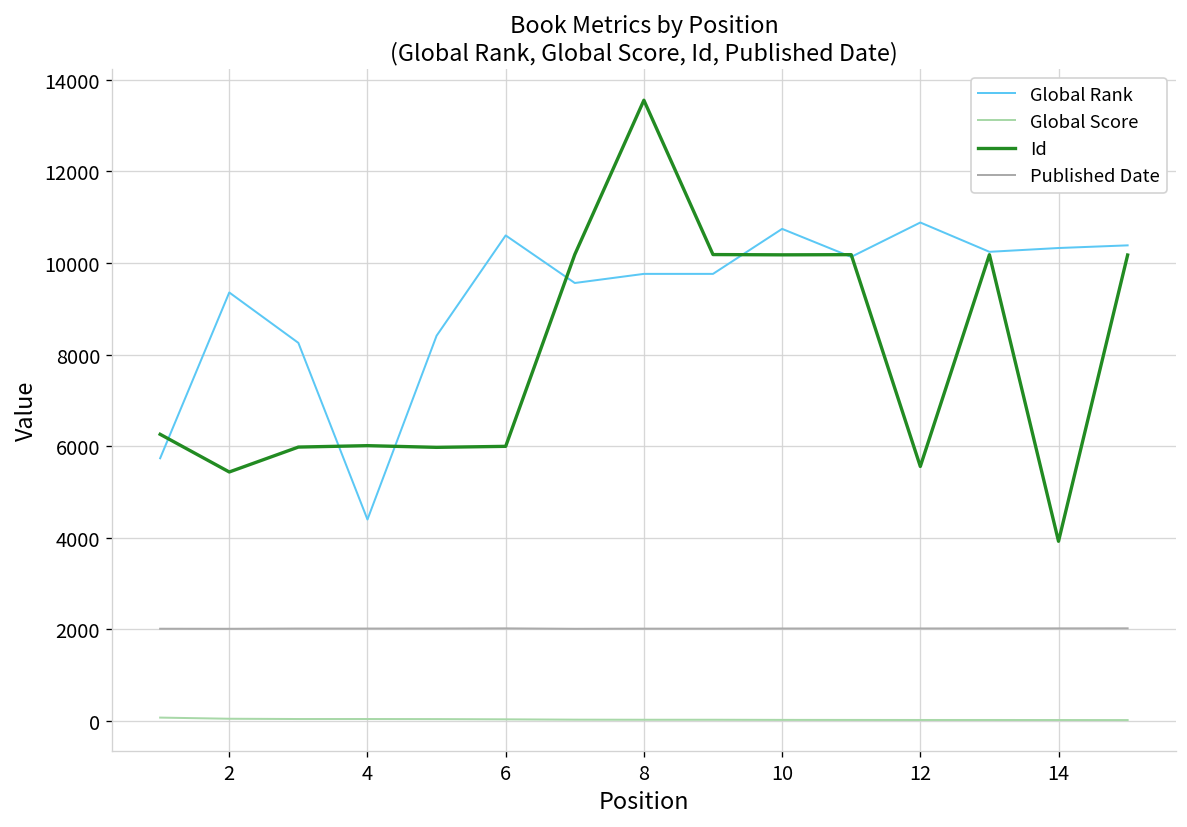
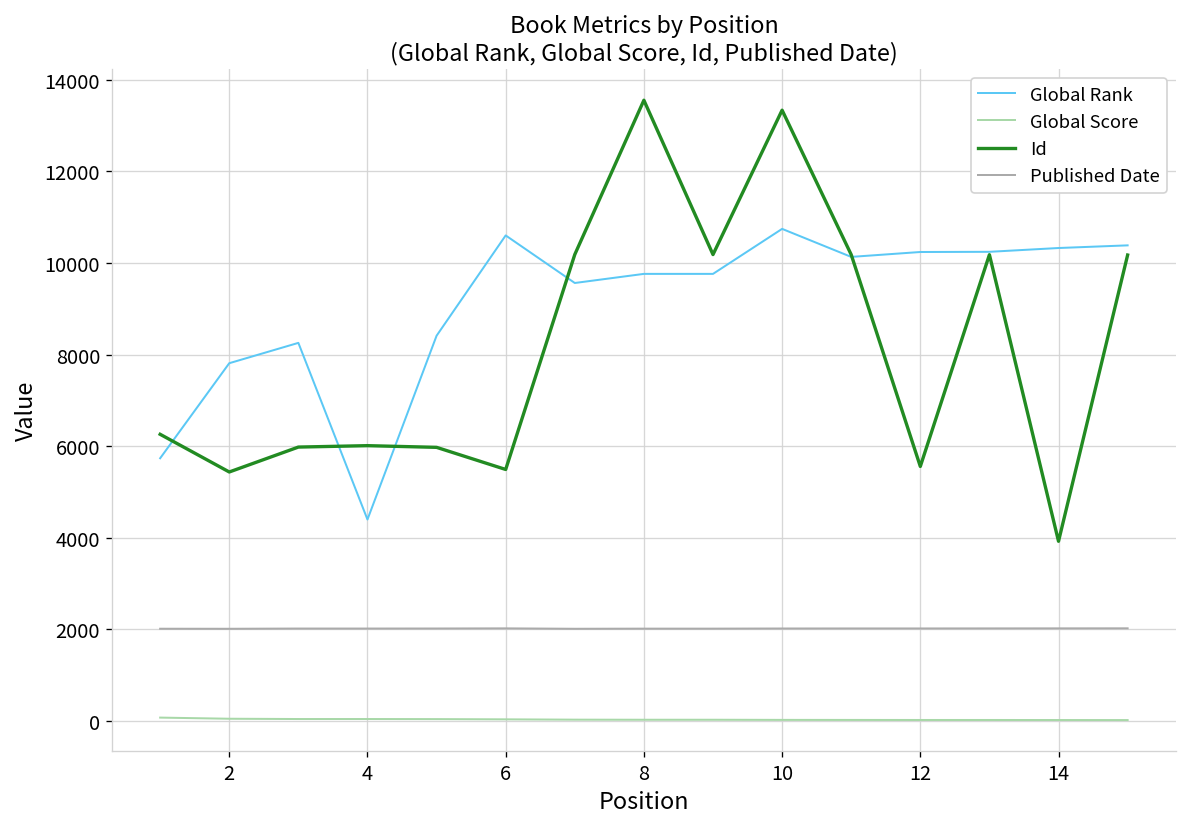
  {
    "Global Rank": {
-     "2": 9400,
+     "2": 7800,
      "4": 4400,
      "6": 10600,
      "8": 9800,
      "10": 10700,
-     "12": 10900,
+     "12": 10200,
      "14": 10300
    },
    "Id": {
      "2": 5400,
      "4": 6000,
-     "6": 6000,
+     "6": 5500,
      "8": 13600,
-     "10": 10200,
+     "10": 13300,
      "12": 5600,
      "14": 3900
    }
  }
